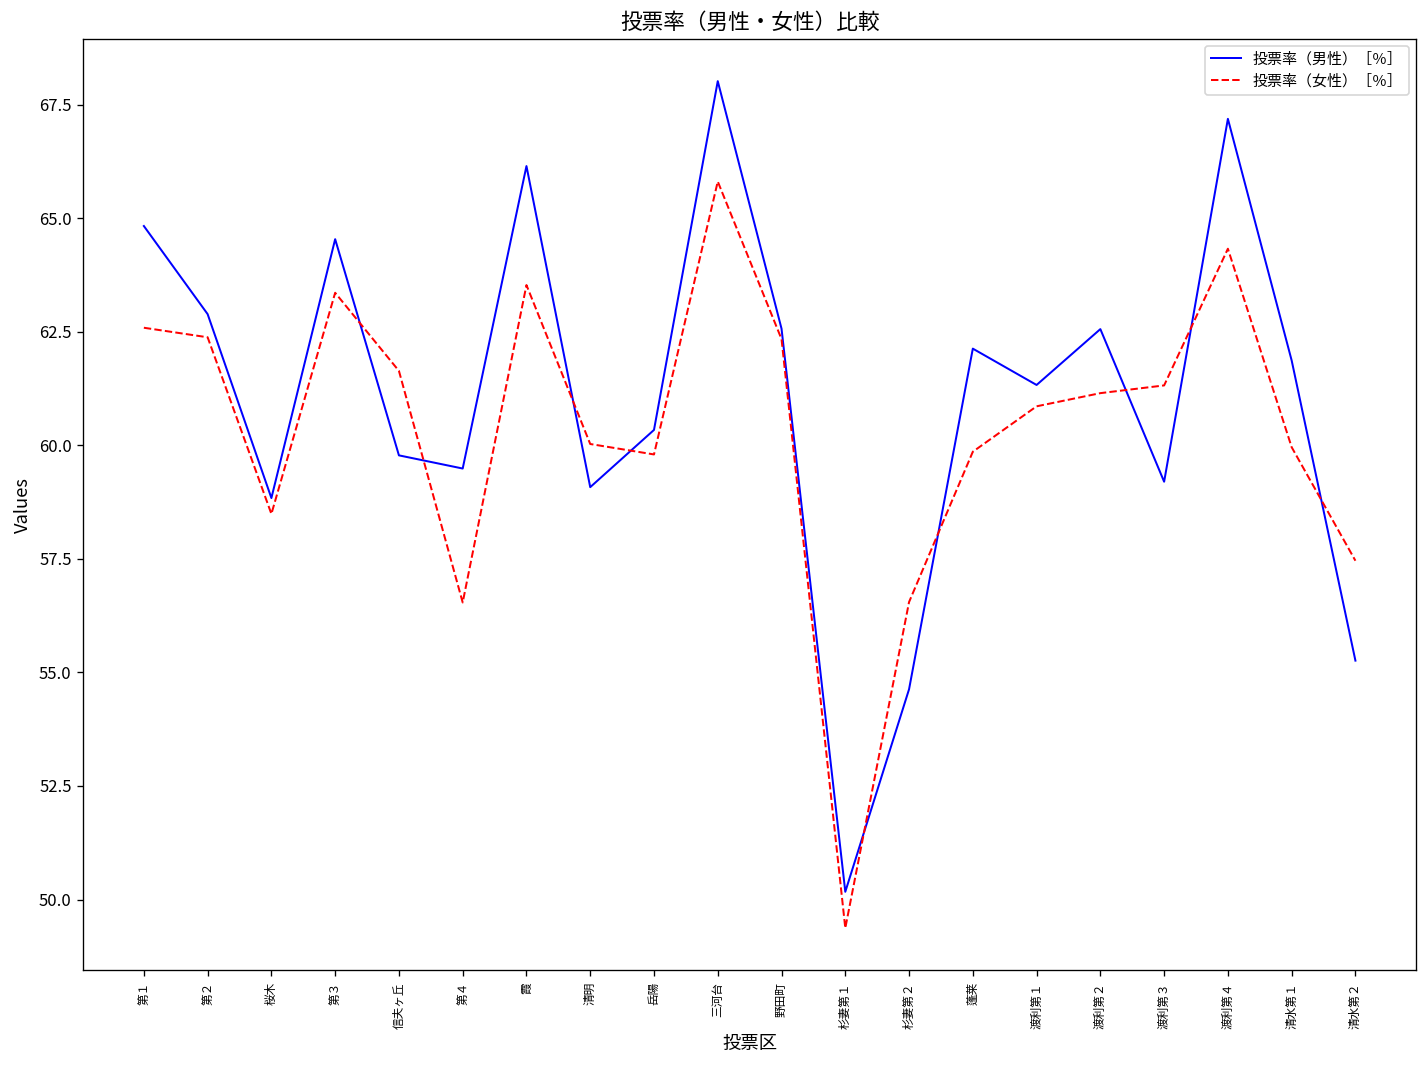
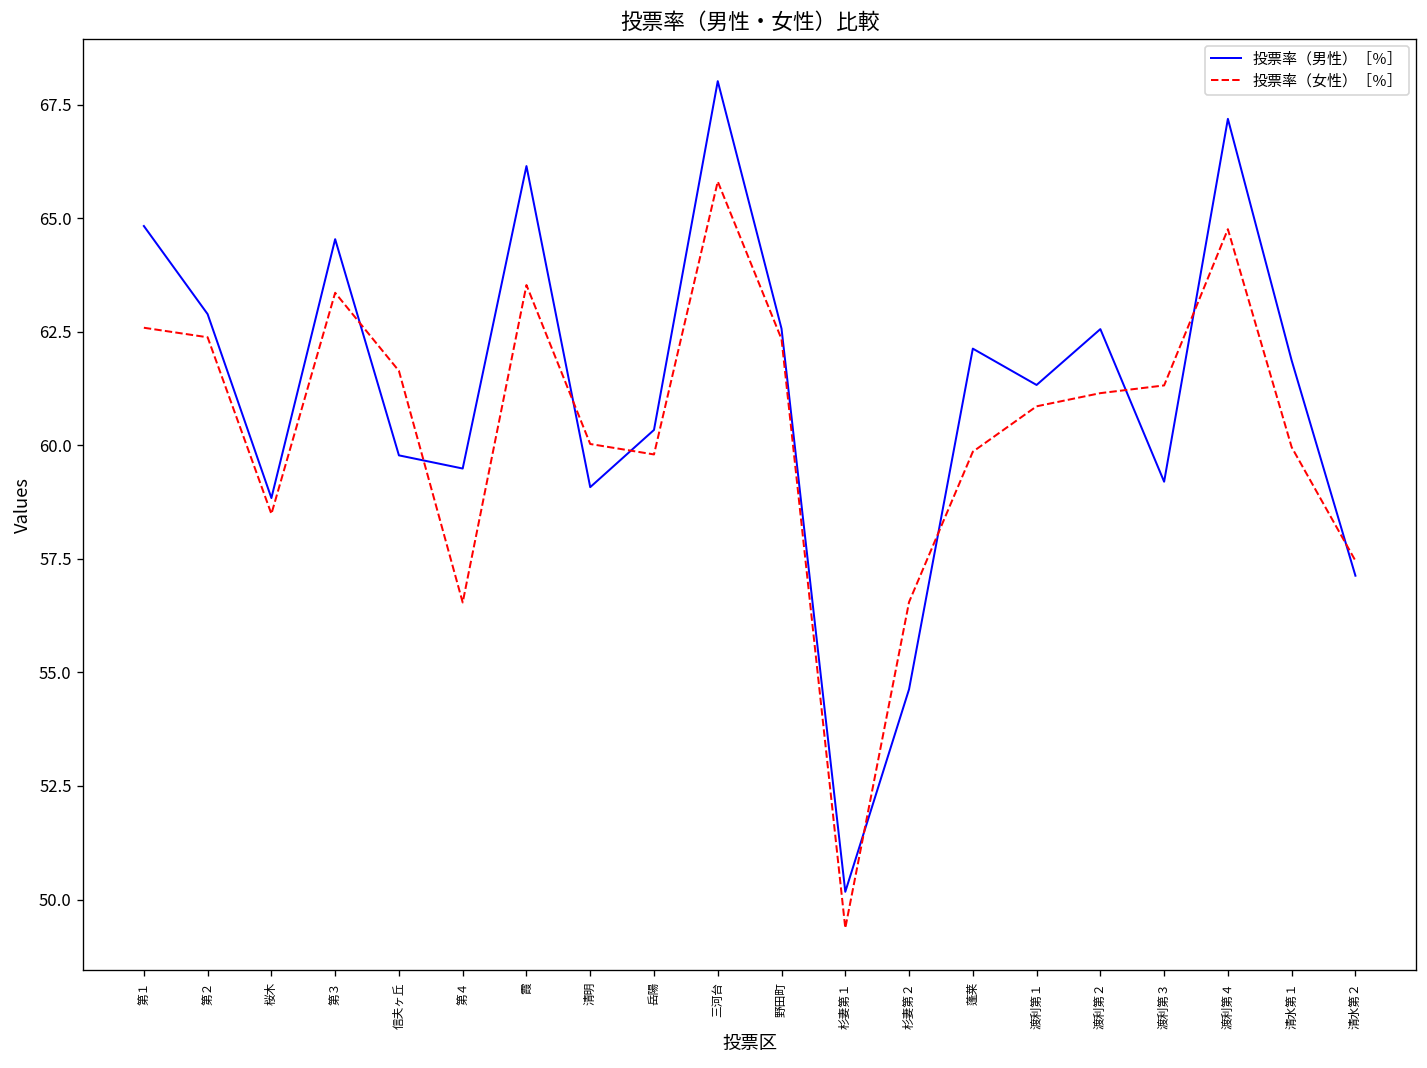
  {
    "投票率（男性）［％］": {
      "第１": 64.8,
      "第２": 62.9,
      "桜木": 58.8,
      "第３": 64.5,
      "信夫ヶ丘": 59.8,
      "第４": 59.5,
      "霞": 66.2,
      "清明": 59.1,
      "岳陽": 60.3,
      "三河台": 68.0,
      "野田町": 62.6,
      "杉妻第１": 50.2,
      "杉妻第２": 54.6,
      "蓬莱": 62.1,
      "渡利第１": 61.3,
      "渡利第２": 62.6,
      "渡利第３": 59.2,
      "渡利第４": 67.2,
      "清水第１": 61.9,
-     "清水第２": 55.3
+     "清水第２": 57.1
    },
    "投票率（女性）［％］": {
      "第１": 62.6,
      "第２": 62.4,
      "桜木": 58.5,
      "第３": 63.4,
      "信夫ヶ丘": 61.6,
      "第４": 56.5,
      "霞": 63.5,
      "清明": 60.0,
      "岳陽": 59.8,
      "三河台": 65.8,
      "野田町": 62.3,
      "杉妻第１": 49.4,
      "杉妻第２": 56.6,
      "蓬莱": 59.9,
      "渡利第１": 60.9,
      "渡利第２": 61.2,
      "渡利第３": 61.3,
-     "渡利第４": 64.3,
+     "渡利第４": 64.8,
      "清水第１": 60.0,
      "清水第２": 57.5
    }
  }
